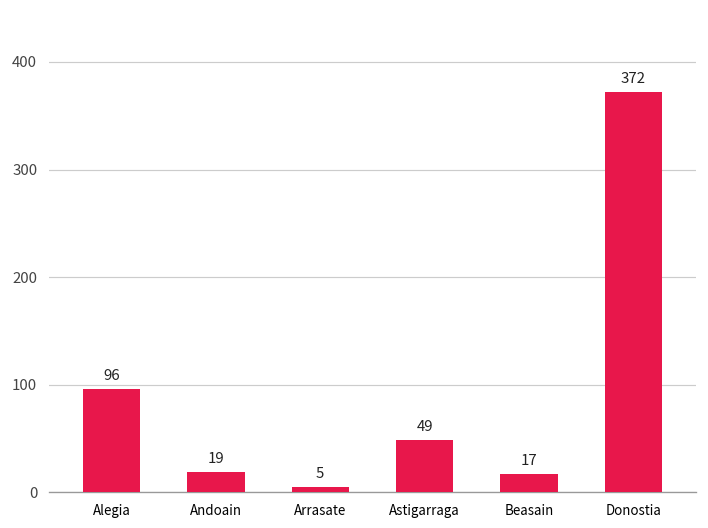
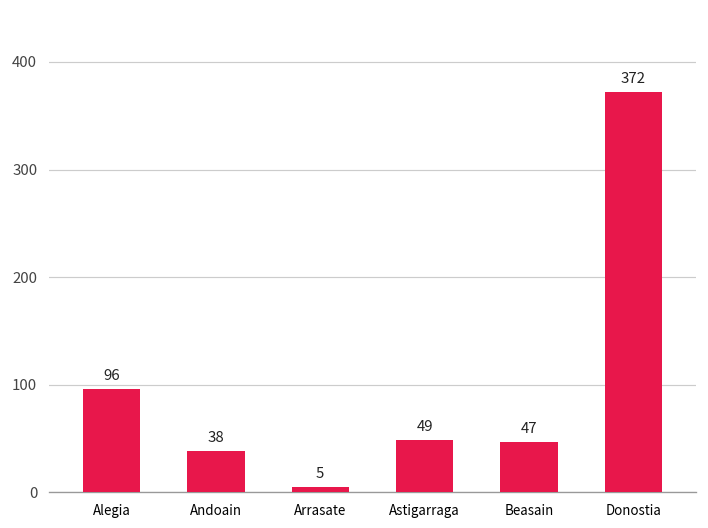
  {
    "Alegia": 96,
-   "Andoain": 19,
+   "Andoain": 38,
    "Arrasate": 5,
    "Astigarraga": 49,
-   "Beasain": 17,
+   "Beasain": 47,
    "Donostia": 372
  }
